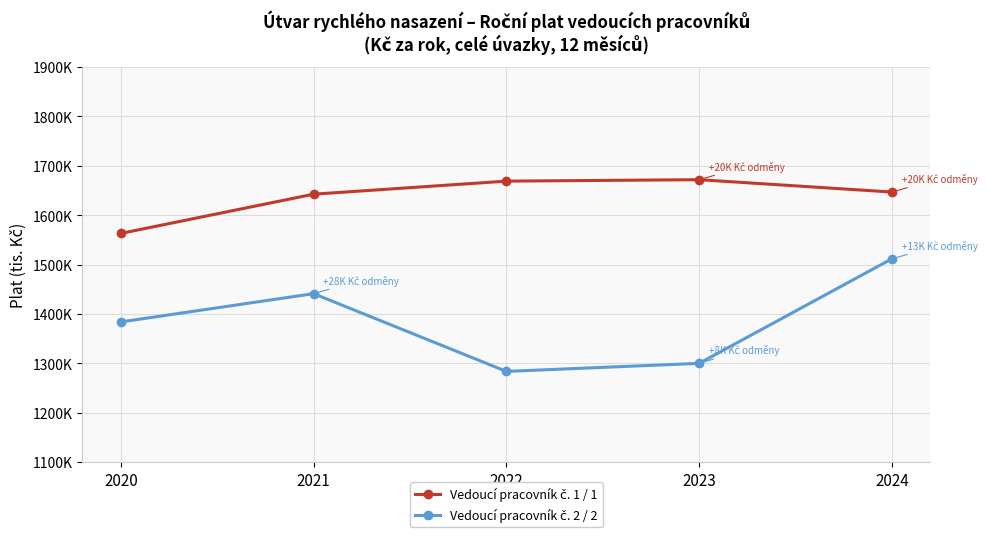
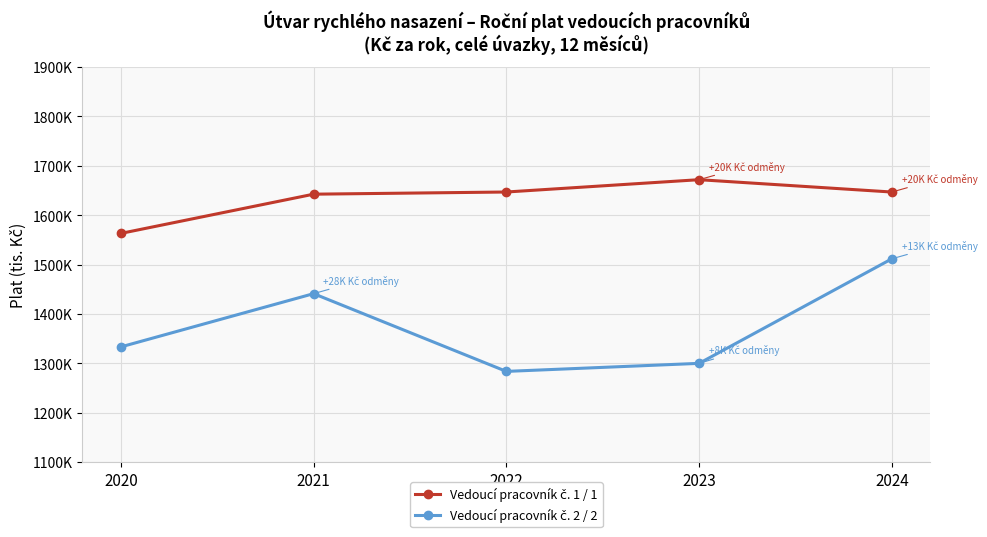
  {
    "Vedoucí pracovník č. 1 / 1": {
      "2020": 1560000,
      "2021": 1640000,
-     "2022": 1670000
+     "2022": 1650000
    },
    "Vedoucí pracovník č. 2 / 2": {
-     "2020": 1380000,
+     "2020": 1330000,
      "2022": 1280000
    }
  }
